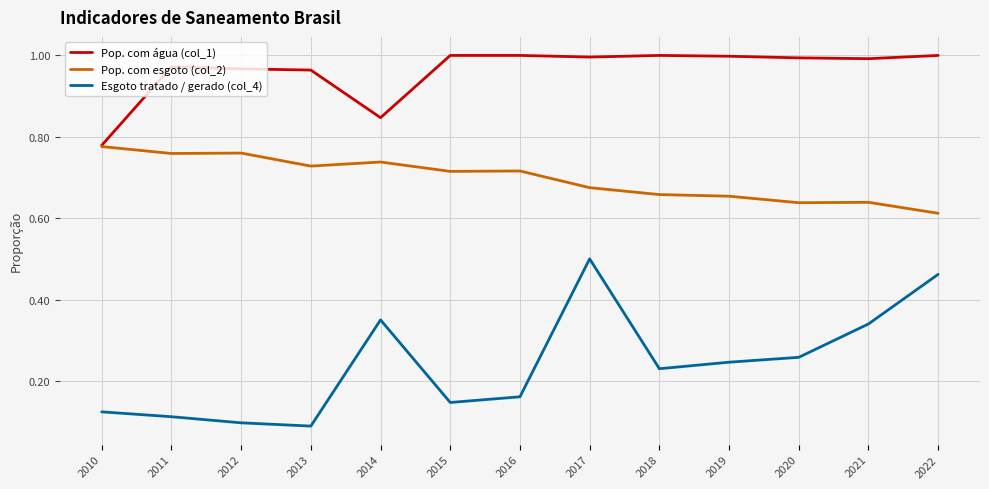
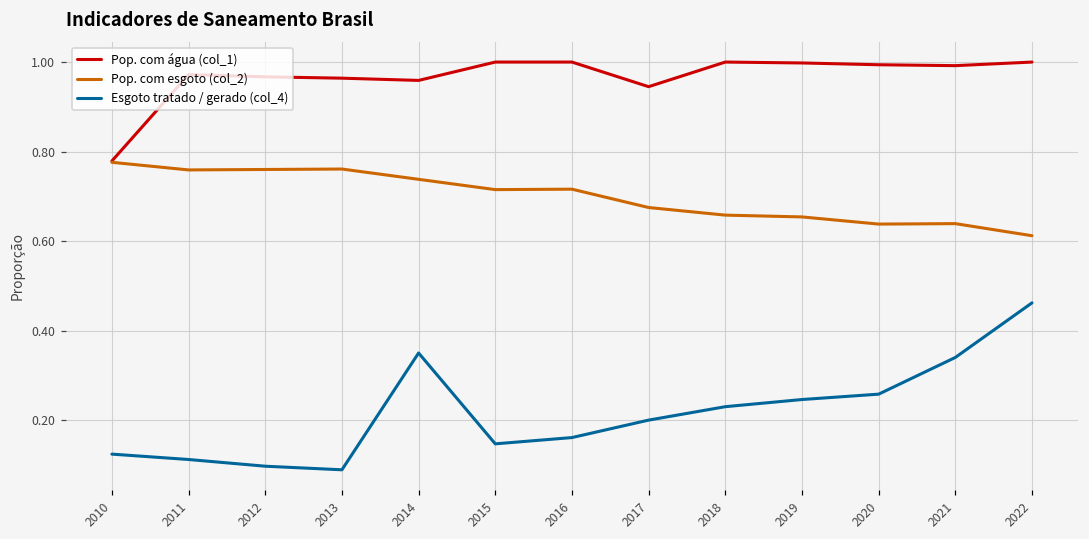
  {
    "Pop. com água (col_1)": {
      "2013": 0.96,
-     "2014": 0.85,
+     "2014": 0.96,
      "2015": 1.00,
      "2016": 1.00,
-     "2017": 1.00,
+     "2017": 0.95,
      "2018": 1.00,
      "2019": 1.00,
      "2020": 0.99,
      "2021": 0.99,
      "2022": 1.00
    },
    "Pop. com esgoto (col_2)": {
      "2011": 0.76,
      "2012": 0.76,
-     "2013": 0.73,
+     "2013": 0.76,
      "2014": 0.74,
      "2015": 0.72,
      "2016": 0.72,
      "2017": 0.68,
      "2018": 0.66,
      "2019": 0.65,
      "2020": 0.64,
      "2021": 0.64,
      "2022": 0.61
    },
    "Esgoto tratado / gerado (col_4)": {
      "2010": 0.12,
      "2011": 0.11,
      "2012": 0.1,
      "2013": 0.09,
      "2014": 0.35,
      "2015": 0.15,
      "2016": 0.16,
-     "2017": 0.5,
+     "2017": 0.2,
      "2018": 0.23,
      "2019": 0.25,
      "2020": 0.26,
      "2021": 0.34,
      "2022": 0.46
    }
  }
